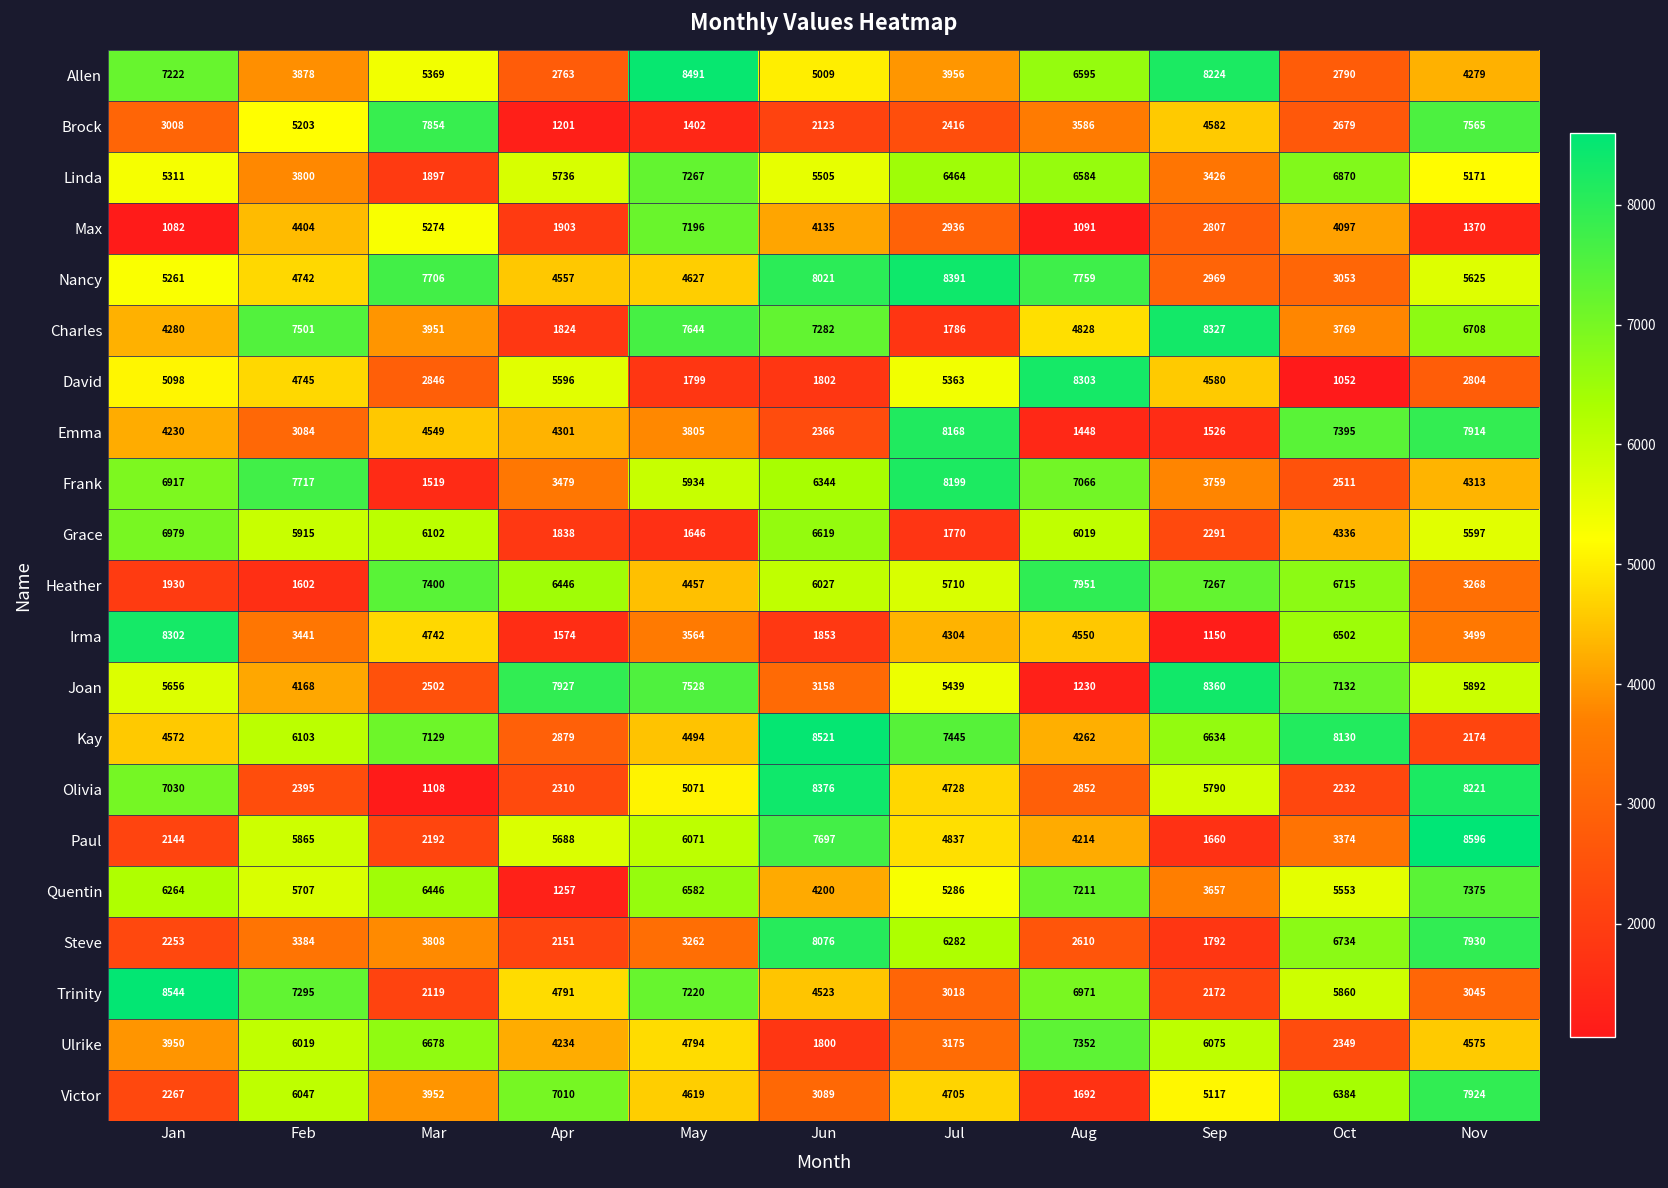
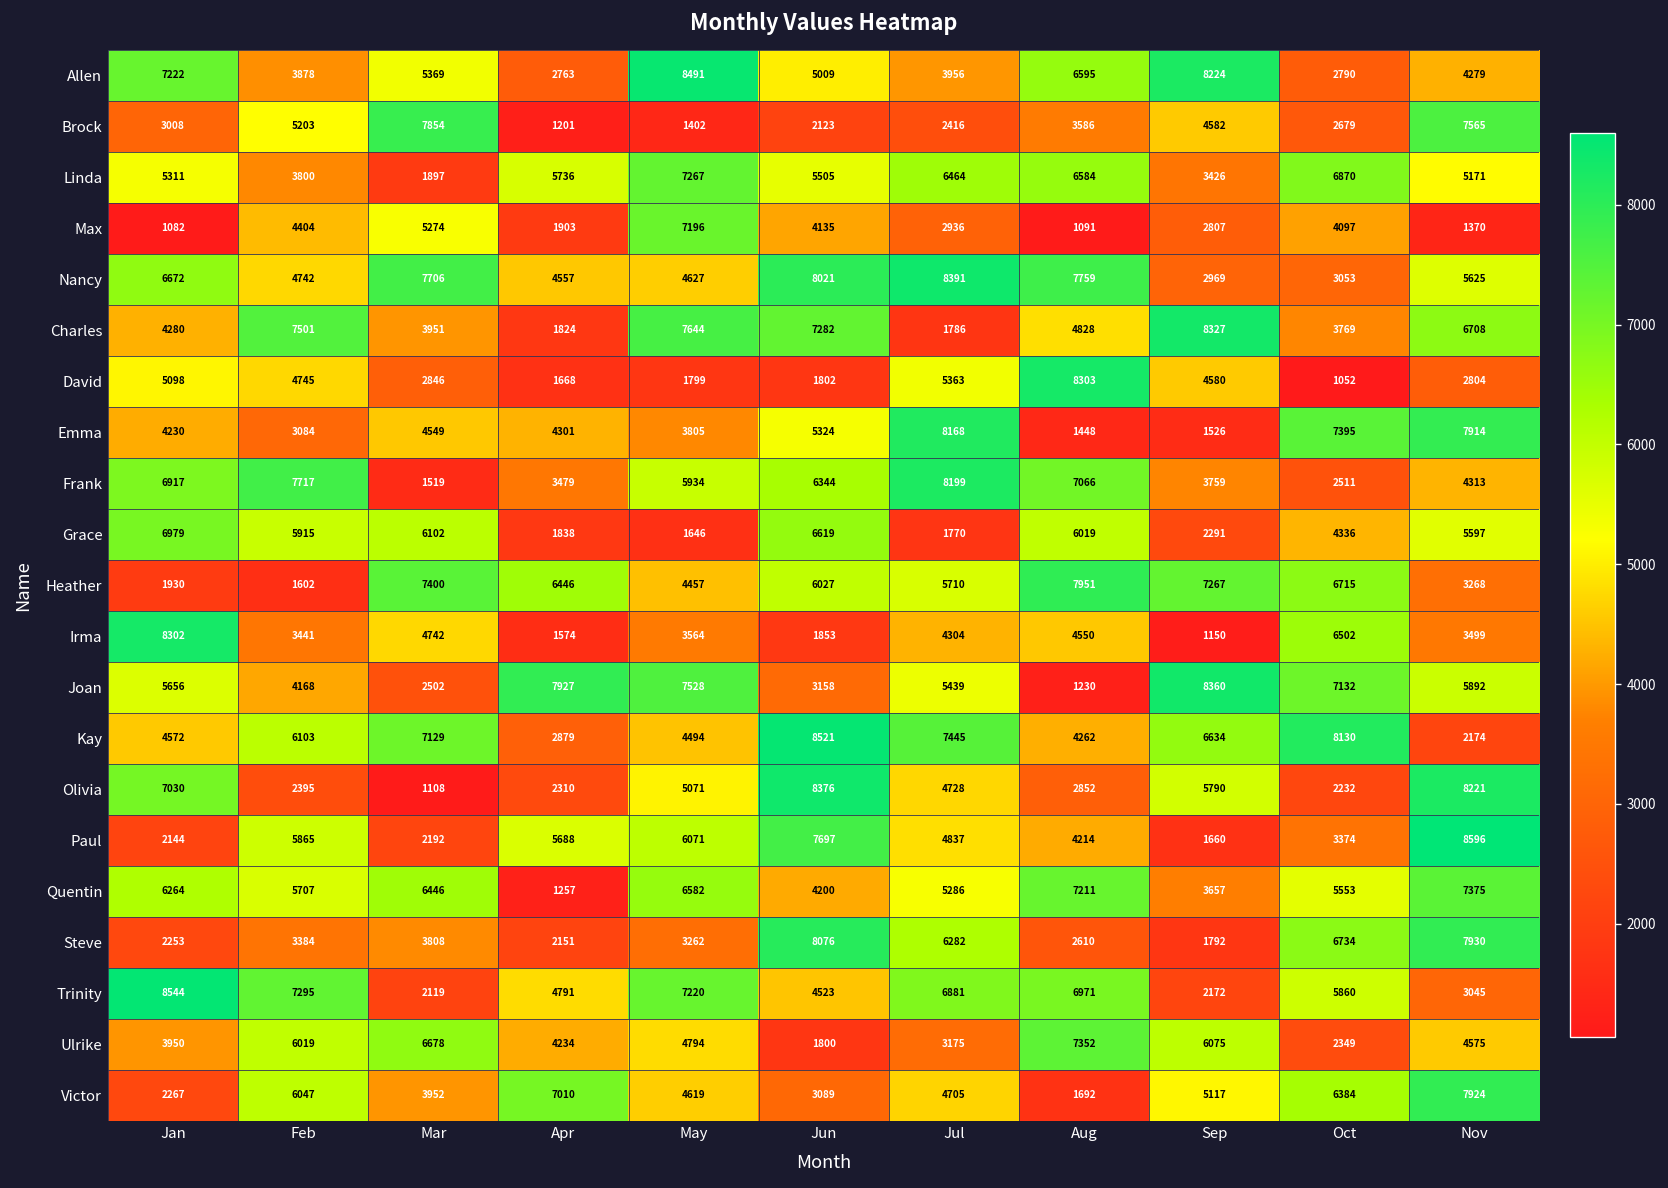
  {
    "Nancy": {
-     "Jan": 5261,
+     "Jan": 6672,
      "Feb": 4742,
      "Mar": 7706,
      "Apr": 4557,
      "May": 4627,
      "Jun": 8021,
      "Jul": 8391,
      "Aug": 7759,
      "Sep": 2969,
      "Oct": 3053,
      "Nov": 5625
    },
    "David": {
      "Jan": 5098,
      "Feb": 4745,
      "Mar": 2846,
-     "Apr": 5596,
+     "Apr": 1668,
      "May": 1799,
      "Jun": 1802,
      "Jul": 5363,
      "Aug": 8303,
      "Sep": 4580,
      "Oct": 1052,
      "Nov": 2804
    },
    "Emma": {
      "Jan": 4230,
      "Feb": 3084,
      "Mar": 4549,
      "Apr": 4301,
      "May": 3805,
-     "Jun": 2366,
+     "Jun": 5324,
      "Jul": 8168,
      "Aug": 1448,
      "Sep": 1526,
      "Oct": 7395,
      "Nov": 7914
    },
    "Trinity": {
      "Jan": 8544,
      "Feb": 7295,
      "Mar": 2119,
      "Apr": 4791,
      "May": 7220,
      "Jun": 4523,
-     "Jul": 3018,
+     "Jul": 6881,
      "Aug": 6971,
      "Sep": 2172,
      "Oct": 5860,
      "Nov": 3045
    }
  }
